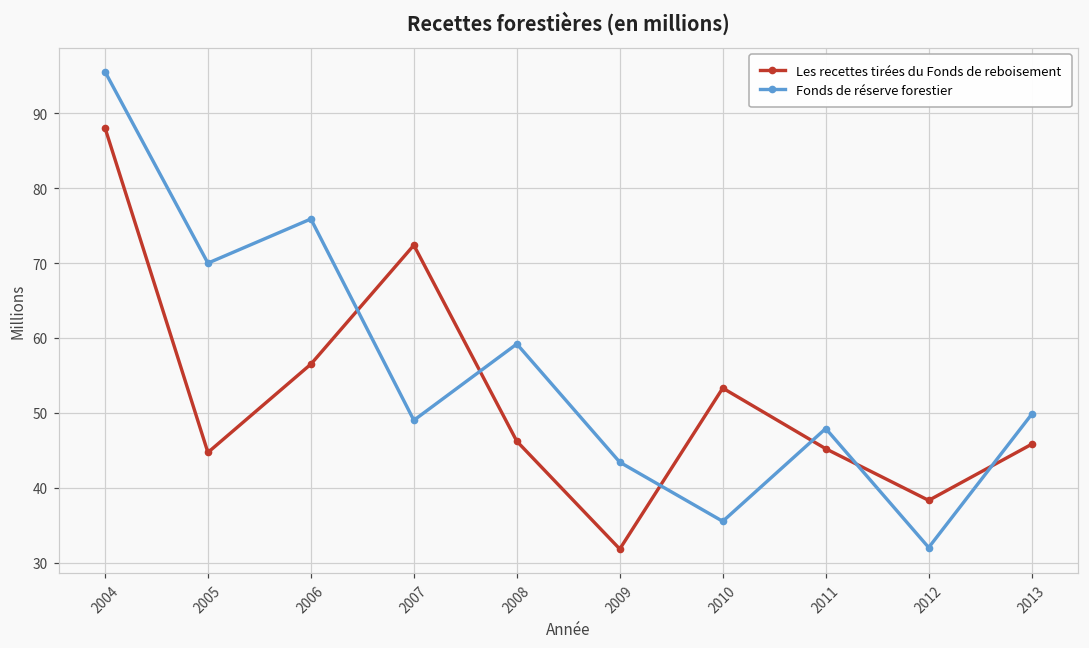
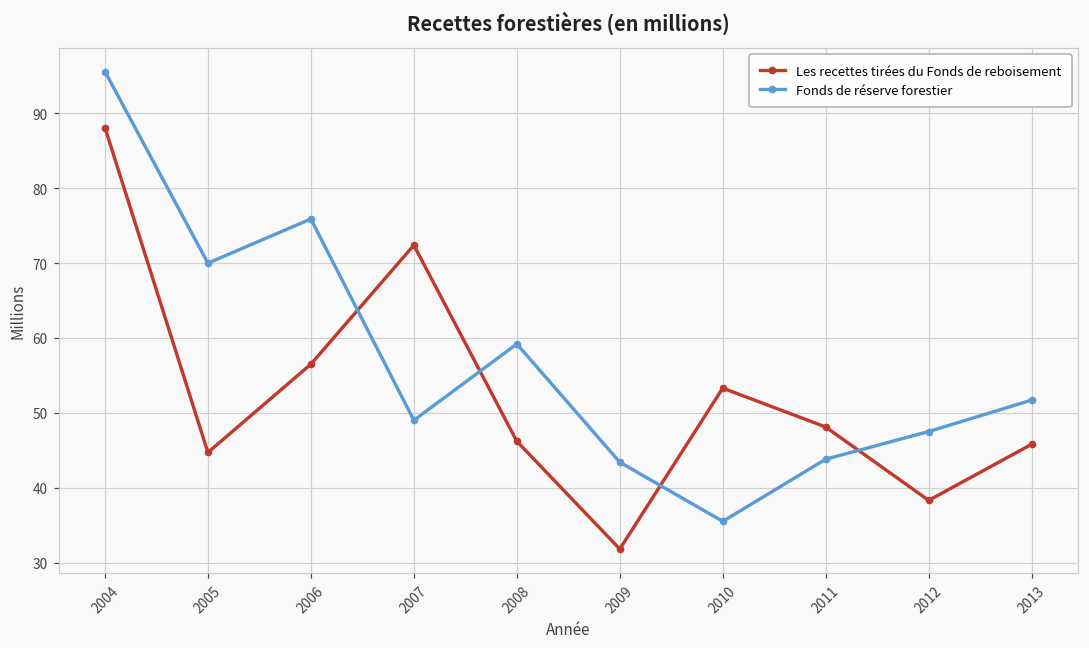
  {
    "Les recettes tirées du Fonds de reboisement": {
      "2004": 88,
      "2005": 45,
      "2006": 57,
      "2007": 72,
      "2008": 46,
      "2009": 32,
      "2010": 53,
-     "2011": 45,
+     "2011": 48,
      "2012": 38,
      "2013": 46
    },
    "Fonds de réserve forestier": {
      "2004": 96,
      "2005": 70,
      "2006": 76,
      "2007": 49,
      "2008": 59,
      "2009": 43,
      "2010": 36,
-     "2011": 48,
-     "2012": 32,
-     "2013": 50
+     "2011": 44,
+     "2012": 48,
+     "2013": 52
    }
  }
